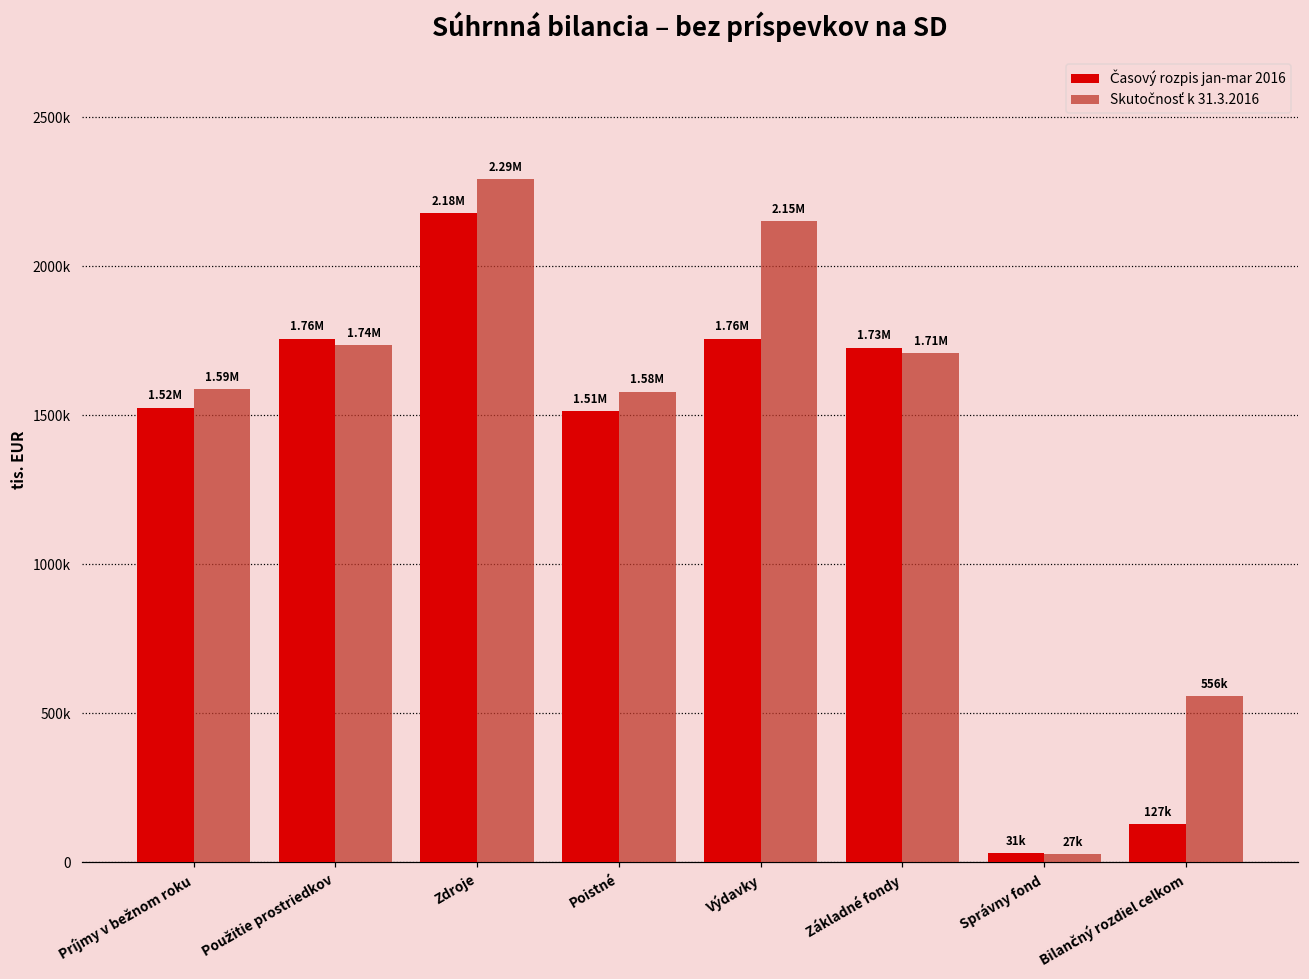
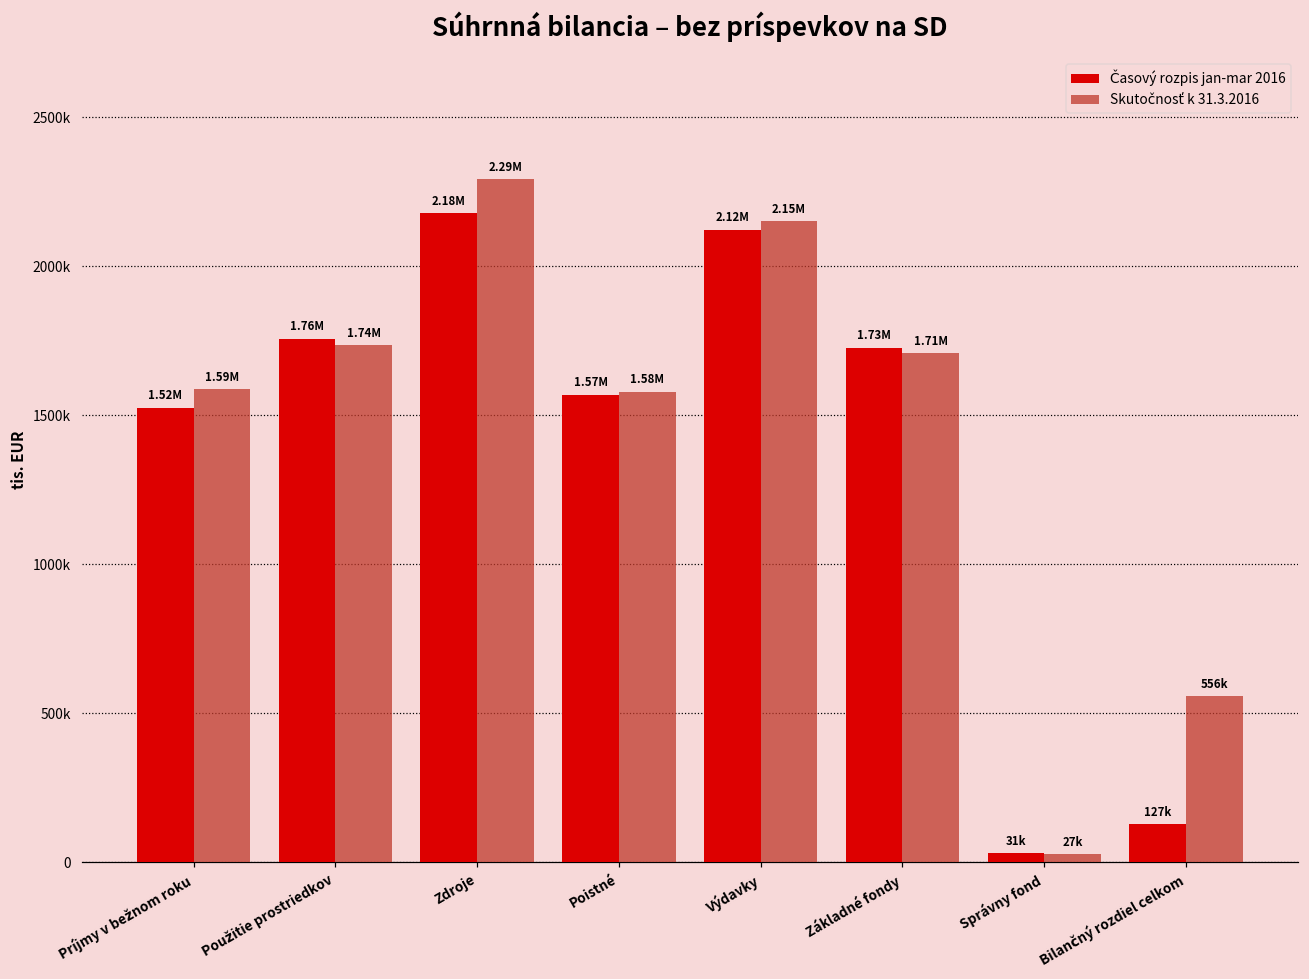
  {
    "Časový rozpis jan-mar 2016": {
      "Príjmy v bežnom roku": "1.52M",
      "Použitie prostriedkov": "1.76M",
      "Zdroje": "2.18M",
-     "Poistné": "1.51M",
-     "Výdavky": "1.76M",
+     "Poistné": "1.57M",
+     "Výdavky": "2.12M",
      "Základné fondy": "1.73M",
      "Správny fond": "31k",
      "Bilančný rozdiel celkom": "127k"
    },
    "Skutočnosť k 31.3.2016": {
      "Príjmy v bežnom roku": "1.59M",
      "Použitie prostriedkov": "1.74M",
      "Zdroje": "2.29M",
      "Poistné": "1.58M",
      "Výdavky": "2.15M",
      "Základné fondy": "1.71M",
      "Správny fond": "27k",
      "Bilančný rozdiel celkom": "556k"
    }
  }
